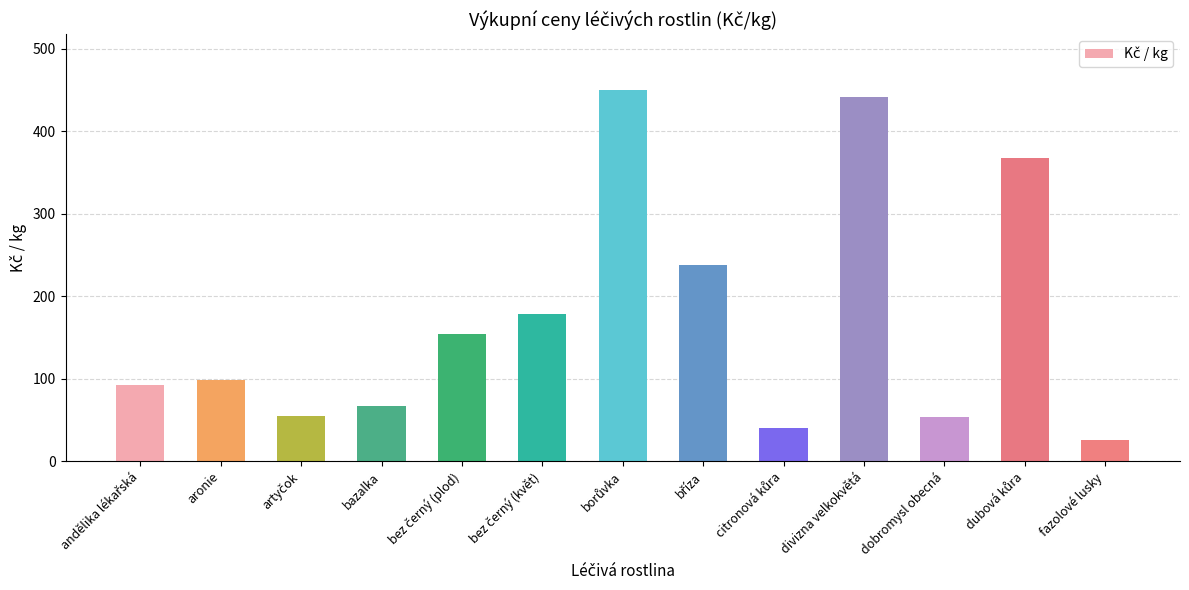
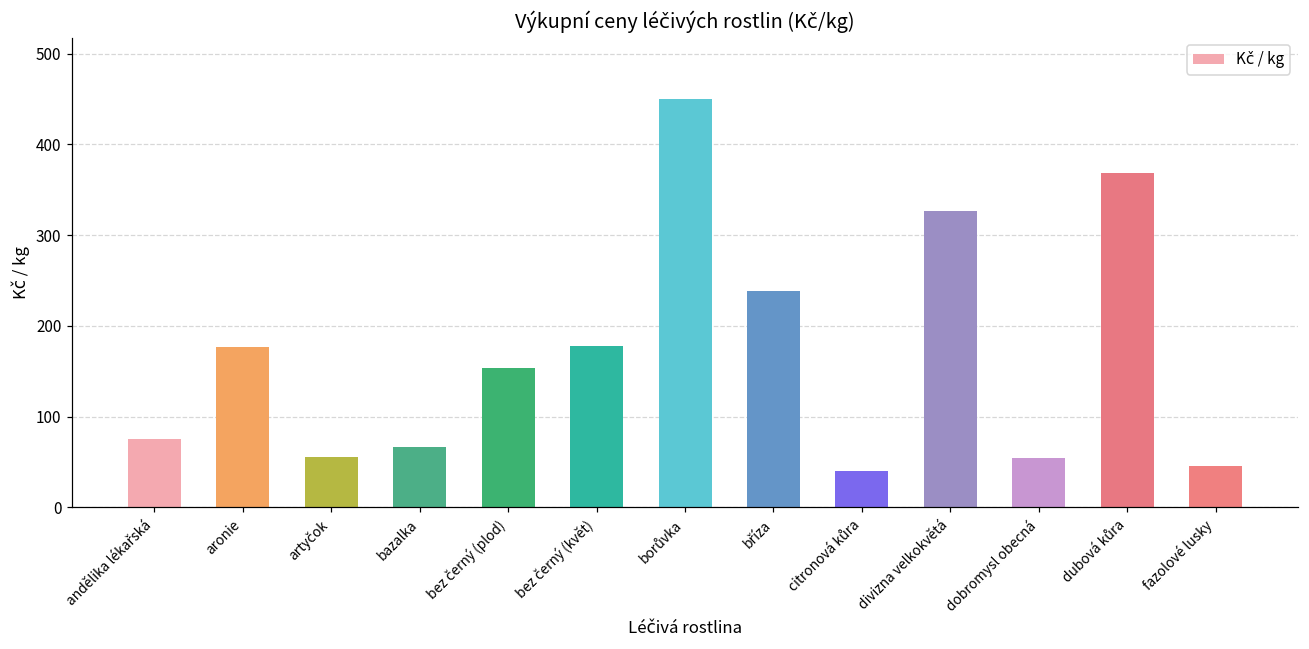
  {
-   "andělika lékařská": 90,
-   "aronie": 100,
+   "andělika lékařská": 80,
+   "aronie": 180,
    "artyčok": 60,
    "bazalka": 70,
    "bez černý (plod)": 150,
    "bez černý (květ)": 180,
    "borůvka": 450,
    "bříza": 240,
    "citronová kůra": 40,
-   "divizna velkokvětá": 440,
+   "divizna velkokvětá": 330,
    "dobromysl obecná": 50,
    "dubová kůra": 370,
-   "fazolové lusky": 30
+   "fazolové lusky": 50
  }
